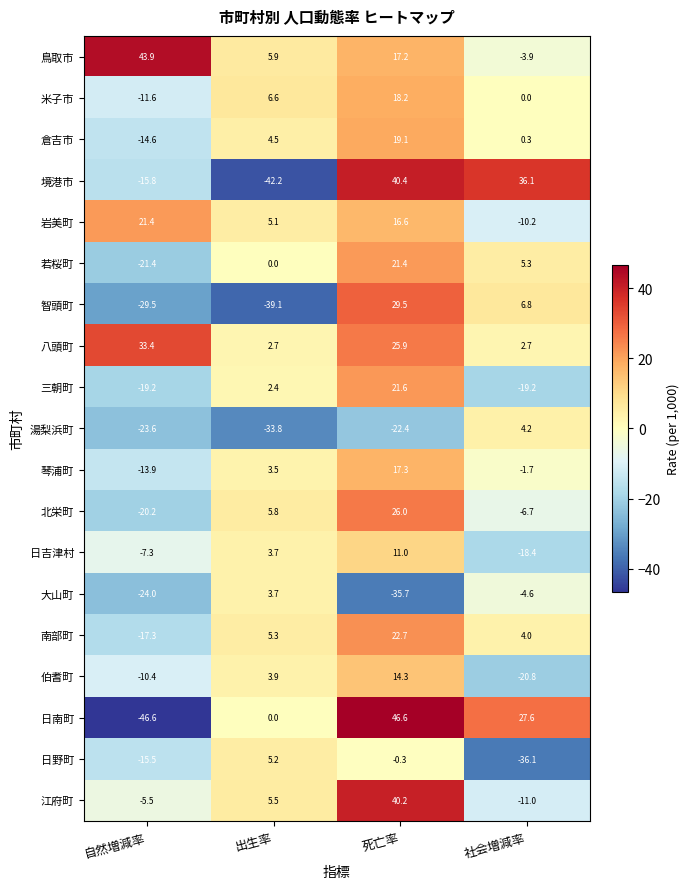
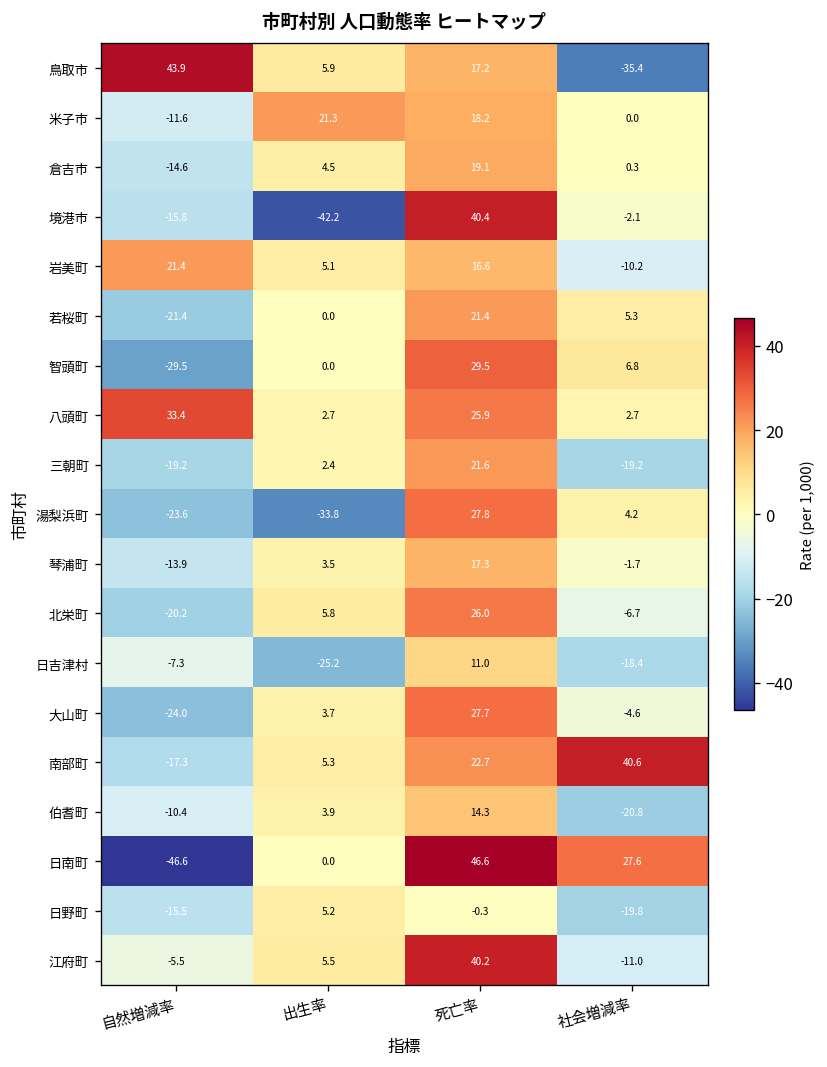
  {
    "鳥取市": {
      "自然増減率": 43.9,
      "出生率": 5.9,
      "死亡率": 17.2,
-     "社会増減率": -3.9
+     "社会増減率": -35.4
    },
    "米子市": {
      "自然増減率": -11.6,
-     "出生率": 6.6,
+     "出生率": 21.3,
      "死亡率": 18.2,
      "社会増減率": 0.0
    },
    "倉吉市": {
      "自然増減率": -14.6,
      "出生率": 4.5,
      "死亡率": 19.1,
      "社会増減率": 0.3
    },
    "境港市": {
      "自然増減率": -15.8,
      "出生率": -42.2,
      "死亡率": 40.4,
-     "社会増減率": 36.1
+     "社会増減率": -2.1
    },
    "岩美町": {
      "自然増減率": 21.4,
      "出生率": 5.1,
      "死亡率": 16.6,
      "社会増減率": -10.2
    },
    "若桜町": {
      "自然増減率": -21.4,
      "出生率": 0.0,
      "死亡率": 21.4,
      "社会増減率": 5.3
    },
    "智頭町": {
      "自然増減率": -29.5,
-     "出生率": -39.1,
+     "出生率": 0.0,
      "死亡率": 29.5,
      "社会増減率": 6.8
    },
    "八頭町": {
      "自然増減率": 33.4,
      "出生率": 2.7,
      "死亡率": 25.9,
      "社会増減率": 2.7
    },
    "三朝町": {
      "自然増減率": -19.2,
      "出生率": 2.4,
      "死亡率": 21.6,
      "社会増減率": -19.2
    },
    "湯梨浜町": {
      "自然増減率": -23.6,
      "出生率": -33.8,
-     "死亡率": -22.4,
+     "死亡率": 27.8,
      "社会増減率": 4.2
    },
    "琴浦町": {
      "自然増減率": -13.9,
      "出生率": 3.5,
      "死亡率": 17.3,
      "社会増減率": -1.7
    },
    "北栄町": {
      "自然増減率": -20.2,
      "出生率": 5.8,
      "死亡率": 26.0,
      "社会増減率": -6.7
    },
    "日吉津村": {
      "自然増減率": -7.3,
-     "出生率": 3.7,
+     "出生率": -25.2,
      "死亡率": 11.0,
      "社会増減率": -18.4
    },
    "大山町": {
      "自然増減率": -24.0,
      "出生率": 3.7,
-     "死亡率": -35.7,
+     "死亡率": 27.7,
      "社会増減率": -4.6
    },
    "南部町": {
      "自然増減率": -17.3,
      "出生率": 5.3,
      "死亡率": 22.7,
-     "社会増減率": 4.0
+     "社会増減率": 40.6
    },
    "伯耆町": {
      "自然増減率": -10.4,
      "出生率": 3.9,
      "死亡率": 14.3,
      "社会増減率": -20.8
    },
    "日南町": {
      "自然増減率": -46.6,
      "出生率": 0.0,
      "死亡率": 46.6,
      "社会増減率": 27.6
    },
    "日野町": {
      "自然増減率": -15.5,
      "出生率": 5.2,
      "死亡率": -0.3,
-     "社会増減率": -36.1
+     "社会増減率": -19.8
    },
    "江府町": {
      "自然増減率": -5.5,
      "出生率": 5.5,
      "死亡率": 40.2,
      "社会増減率": -11.0
    }
  }
